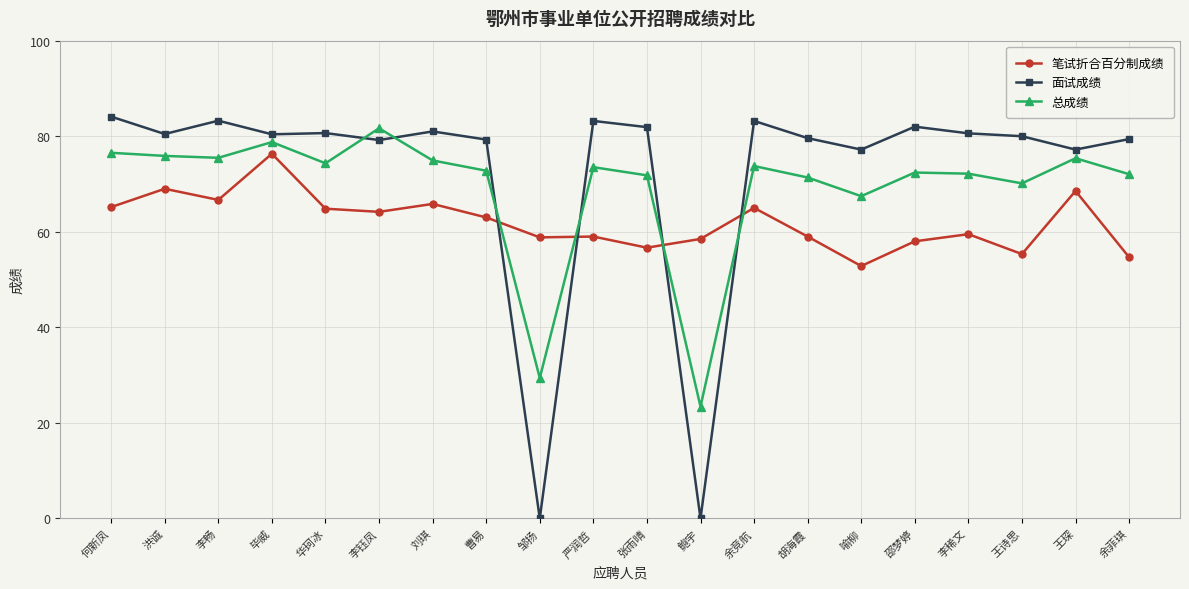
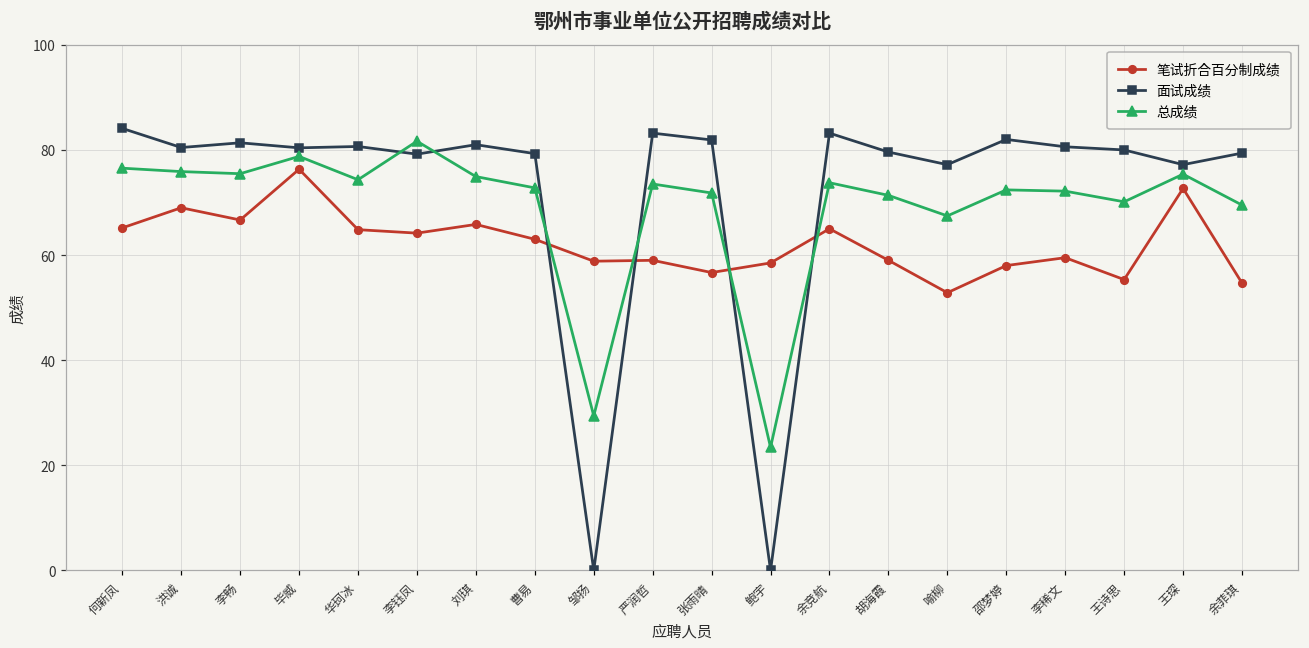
  {
    "笔试折合百分制成绩": {
      "何新凤": 65,
      "洪诚": 69,
      "李畅": 67,
      "毕威": 76,
      "华珂冰": 65,
      "李钰凤": 64,
      "刘琪": 66,
      "曹易": 63,
      "邹扬": 59,
      "严润哲": 59,
      "张雨晴": 57,
      "鲍宇": 59,
      "余竞航": 65,
      "胡海霞": 59,
      "喻柳": 53,
      "邵梦婷": 58,
      "李稀文": 60,
      "王诗思": 55,
-     "王琛": 69,
+     "王琛": 73,
      "余菲琪": 55
    },
    "面试成绩": {
      "何新凤": 84,
      "洪诚": 80,
-     "李畅": 83,
+     "李畅": 81,
      "毕威": 80,
      "华珂冰": 81,
      "李钰凤": 79,
      "刘琪": 81,
      "曹易": 79,
      "邹扬": 0,
      "严润哲": 83,
      "张雨晴": 82,
      "鲍宇": 0,
      "余竞航": 83,
      "胡海霞": 80,
      "喻柳": 77,
      "邵梦婷": 82,
      "李稀文": 81,
      "王诗思": 80,
      "王琛": 77,
      "余菲琪": 79
    },
    "总成绩": {
      "何新凤": 77,
      "洪诚": 76,
      "李畅": 75,
      "毕威": 79,
      "华珂冰": 74,
      "李钰凤": 82,
      "刘琪": 75,
      "曹易": 73,
      "邹扬": 29,
      "严润哲": 74,
      "张雨晴": 72,
      "鲍宇": 23,
      "余竞航": 74,
      "胡海霞": 71,
      "喻柳": 67,
      "邵梦婷": 72,
      "李稀文": 72,
      "王诗思": 70,
      "王琛": 75,
-     "余菲琪": 72
+     "余菲琪": 70
    }
  }
